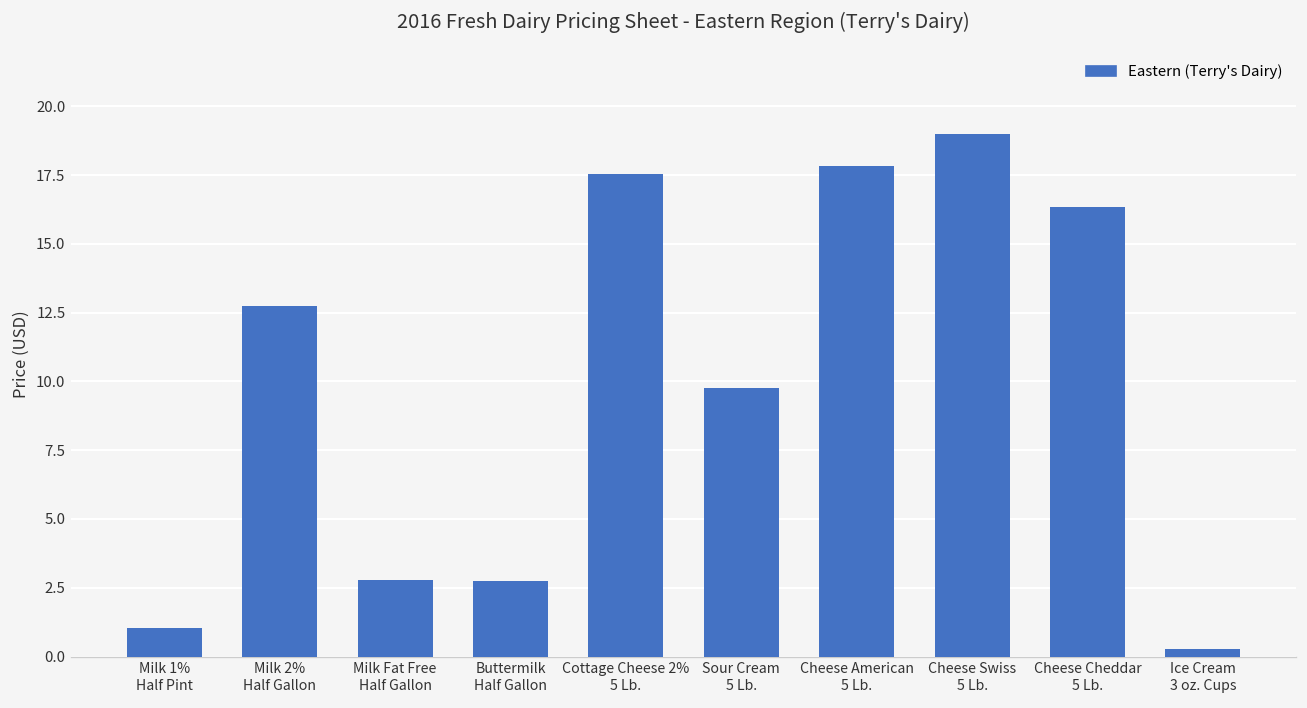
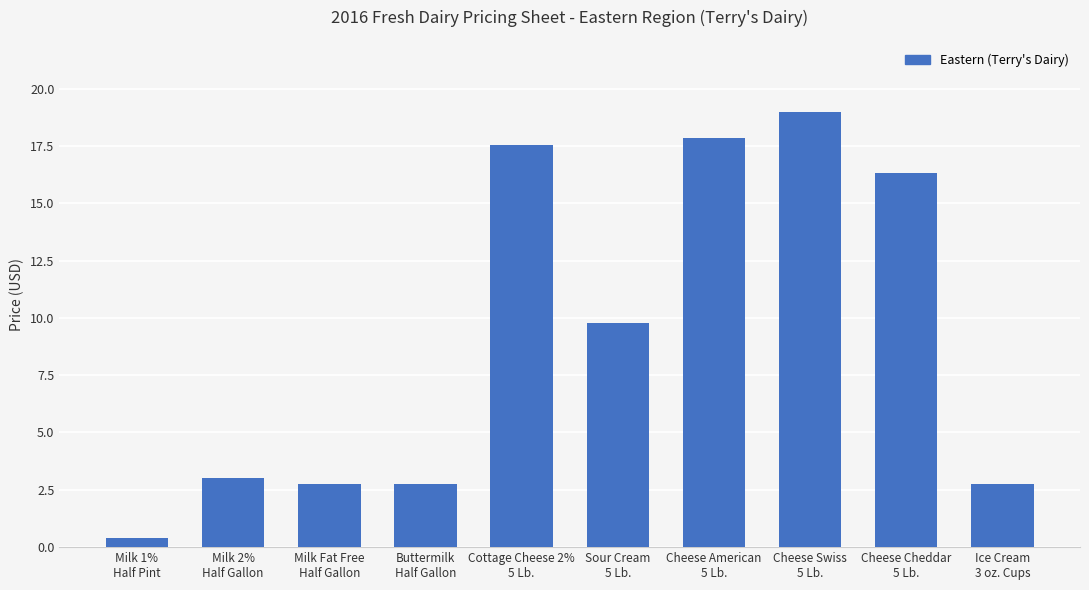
  {
-   "Milk 1% Half Pint": 1.0,
-   "Milk 2% Half Gallon": 12.7,
+   "Milk 1% Half Pint": 0.4,
+   "Milk 2% Half Gallon": 3.0,
    "Milk Fat Free Half Gallon": 2.8,
    "Buttermilk Half Gallon": 2.8,
    "Cottage Cheese 2% 5 Lb.": 17.5,
    "Sour Cream 5 Lb.": 9.8,
    "Cheese American 5 Lb.": 17.8,
    "Cheese Swiss 5 Lb.": 19.0,
    "Cheese Cheddar 5 Lb.": 16.3,
-   "Ice Cream 3 oz. Cups": 0.3
+   "Ice Cream 3 oz. Cups": 2.8
  }
